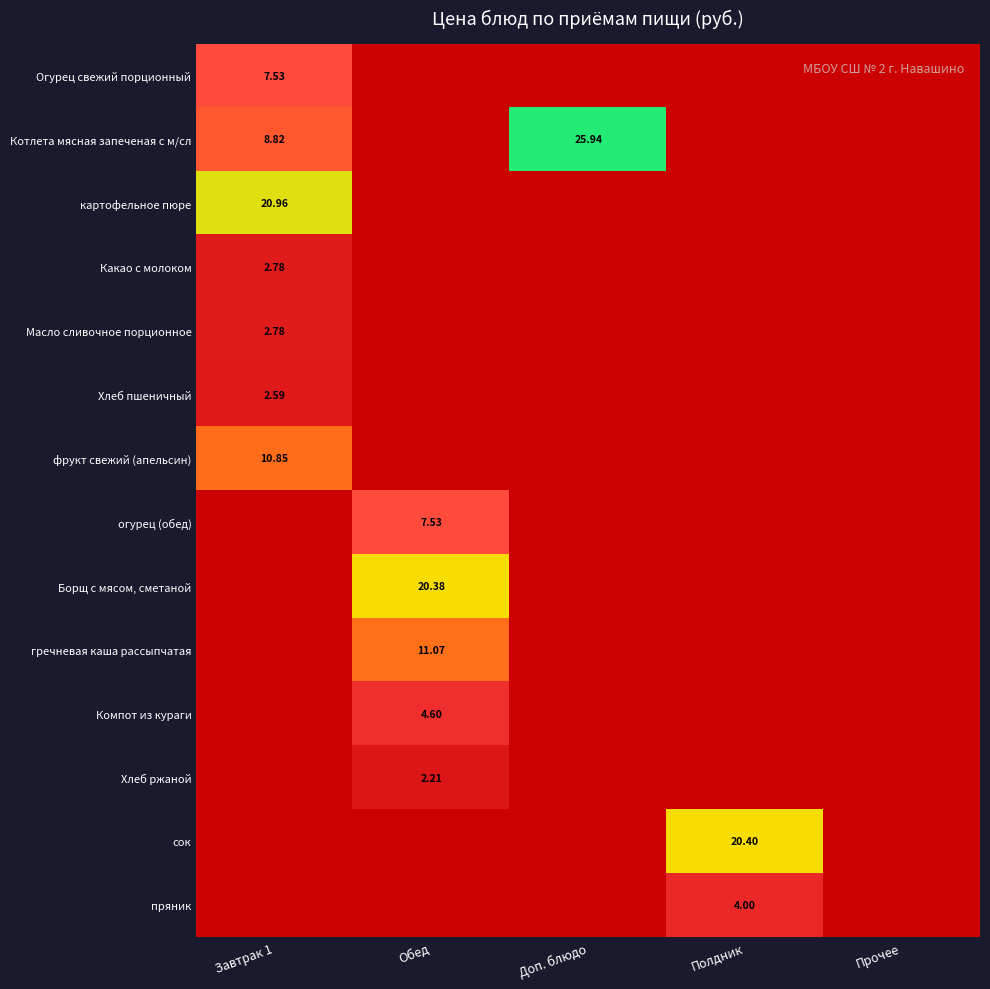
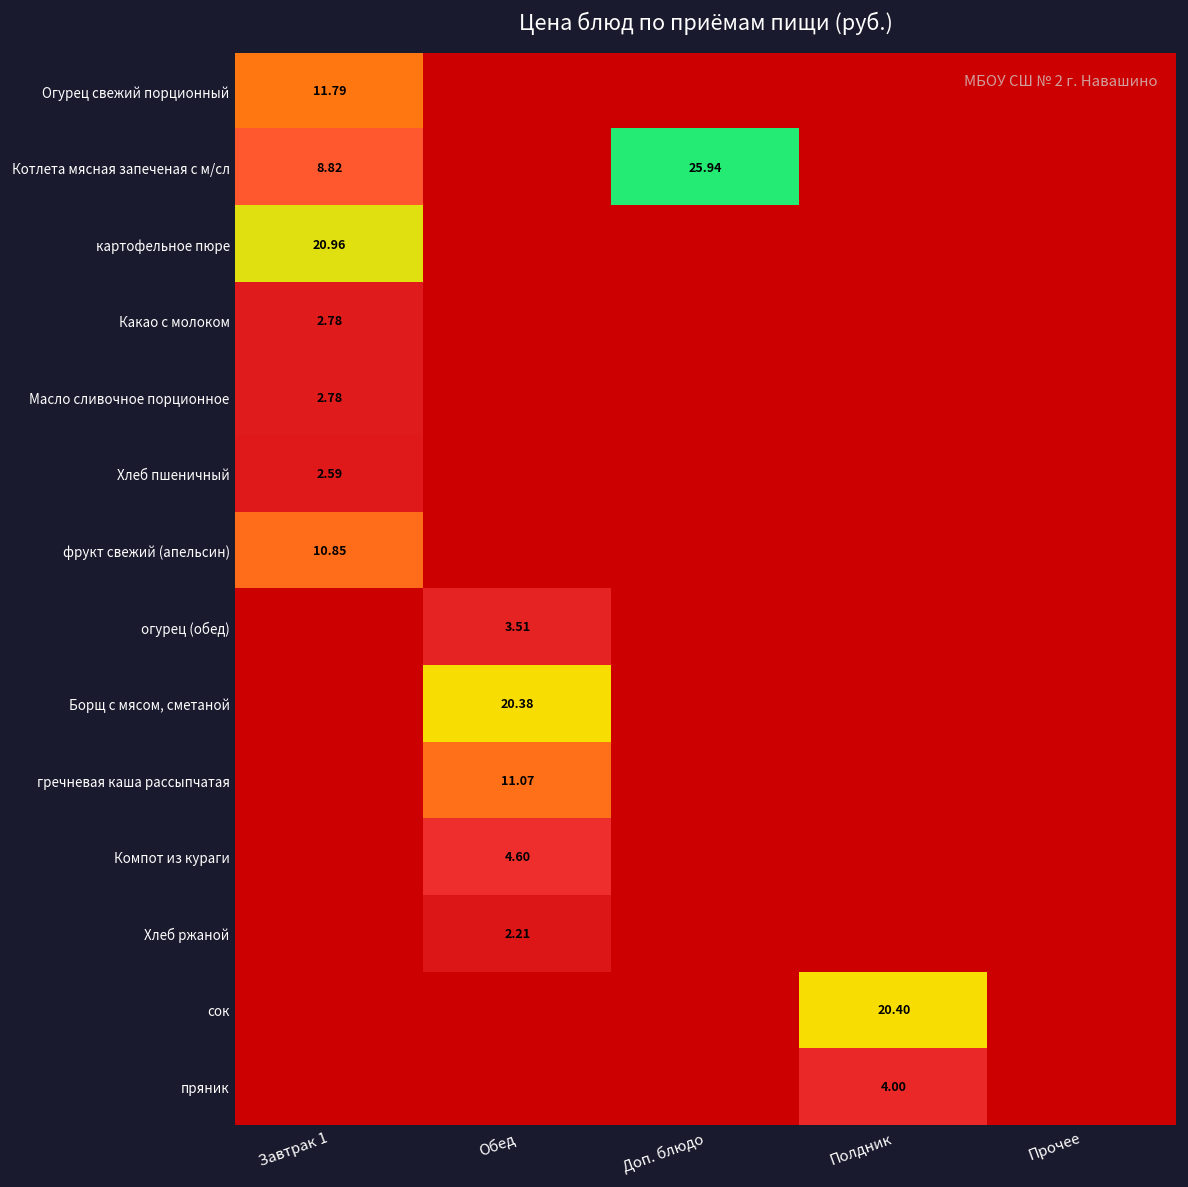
  {
    "Огурец свежий порционный": {
-     "Завтрак 1": 7.53,
+     "Завтрак 1": 11.79,
      "Прочее": 2
    },
    "Котлета мясная запеченая с м/сл": {
      "Завтрак 1": 8.82,
      "Доп. блюдо": 25.94
    },
    "картофельное пюре": {
      "Завтрак 1": 20.96
    },
    "Какао с молоком": {
      "Завтрак 1": 2.78
    },
    "Масло сливочное порционное": {
      "Завтрак 1": 2.78
    },
    "Хлеб пшеничный": {
      "Завтрак 1": 2.59
    },
    "фрукт свежий (апельсин)": {
      "Завтрак 1": 10.85
    },
    "огурец (обед)": {
-     "Обед": 7.53
+     "Обед": 3.51
    },
    "Борщ с мясом, сметаной": {
      "Обед": 20.38
    },
    "гречневая каша рассыпчатая": {
      "Обед": 11.07
    },
    "Компот из кураги": {
      "Обед": 4.60
    },
    "Хлеб ржаной": {
      "Обед": 2.21
    },
    "сок": {
      "Полдник": 20.40
    },
    "пряник": {
      "Полдник": 4.00
    }
  }
